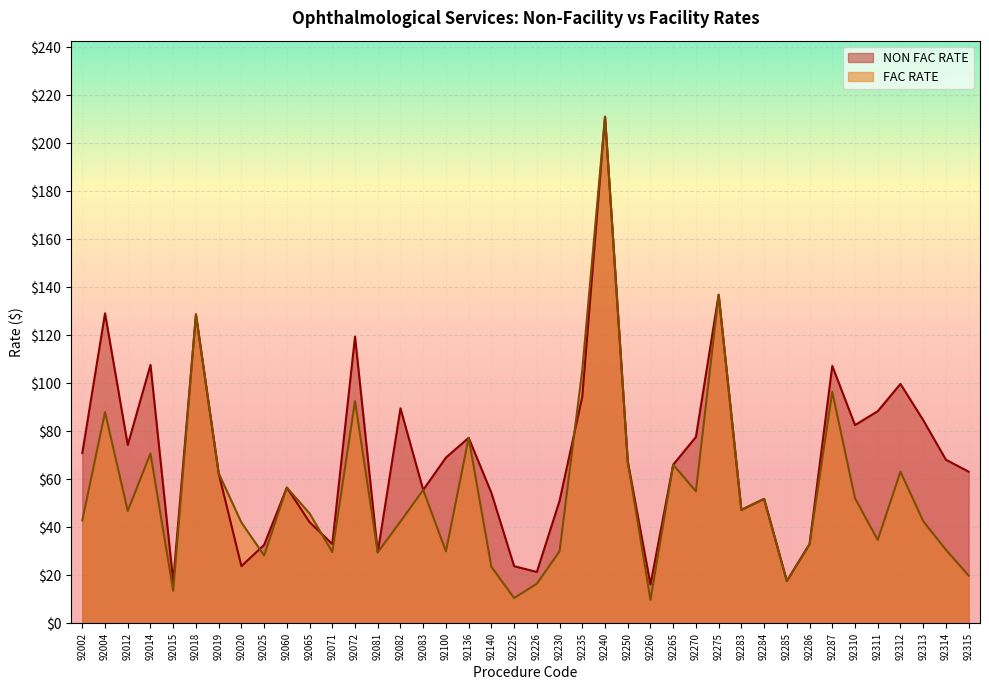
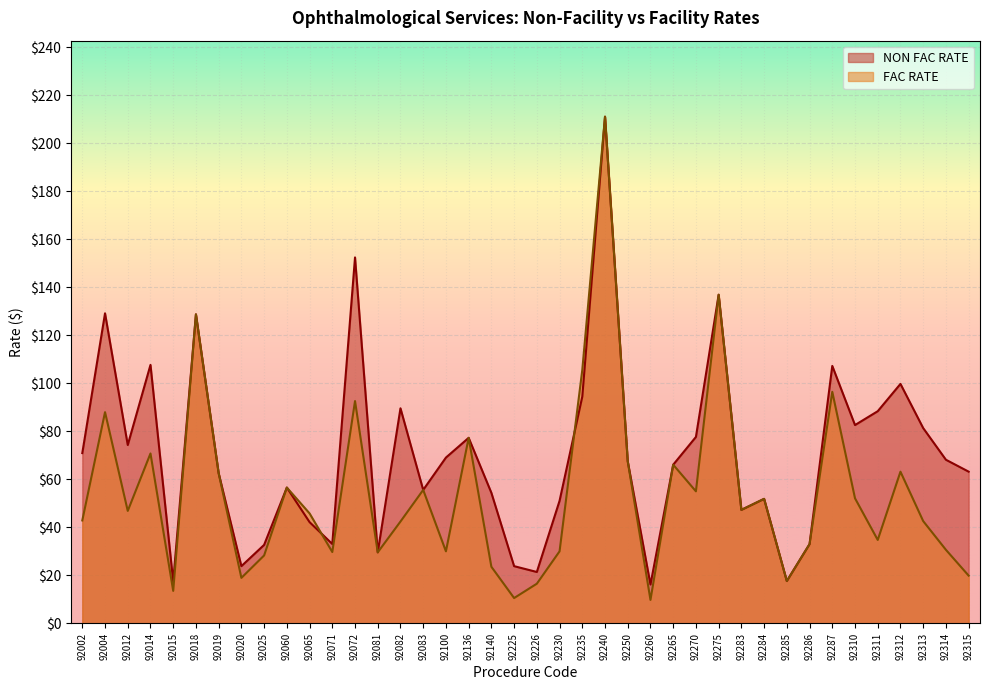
  {
    "NON FAC RATE": {
      "92002": "$71",
      "92004": "$129",
      "92012": "$74",
      "92014": "$108",
      "92015": "$17",
      "92020": "$24",
      "92025": "$33",
      "92065": "$42",
      "92071": "$33",
-     "92072": "$120",
+     "92072": "$153",
      "92082": "$90",
      "92100": "$69",
      "92140": "$54",
      "92225": "$24",
      "92226": "$21",
      "92230": "$51",
      "92235": "$94",
      "92260": "$16",
      "92270": "$78",
      "92287": "$107",
      "92310": "$83",
      "92311": "$88",
      "92312": "$100",
-     "92313": "$85",
+     "92313": "$81",
      "92314": "$68",
      "92315": "$63"
    },
    "FAC RATE": {
      "92002": "$43",
      "92004": "$88",
      "92012": "$47",
      "92014": "$71",
      "92015": "$14",
-     "92020": "$42",
+     "92020": "$19",
      "92025": "$28",
      "92065": "$46",
      "92071": "$30",
      "92072": "$93",
      "92082": "$42",
      "92100": "$30",
      "92140": "$24",
      "92225": "$11",
      "92226": "$17",
      "92230": "$30",
      "92235": "$106",
      "92260": "$10",
      "92270": "$55",
      "92287": "$97",
      "92310": "$52",
      "92311": "$35",
      "92312": "$63",
      "92313": "$43",
      "92314": "$31",
      "92315": "$20"
    }
  }
